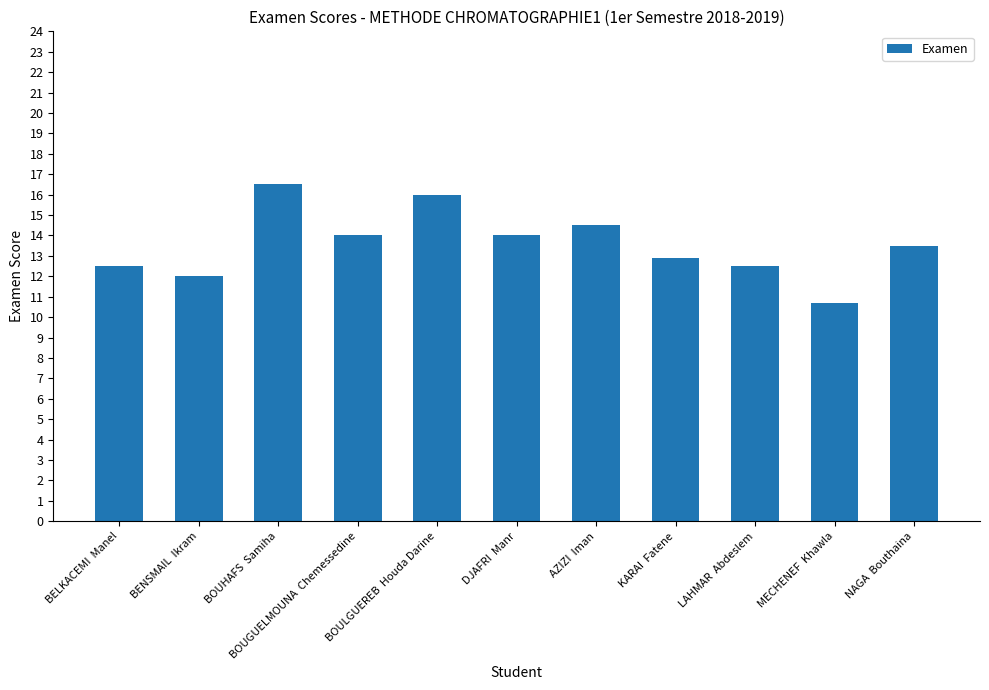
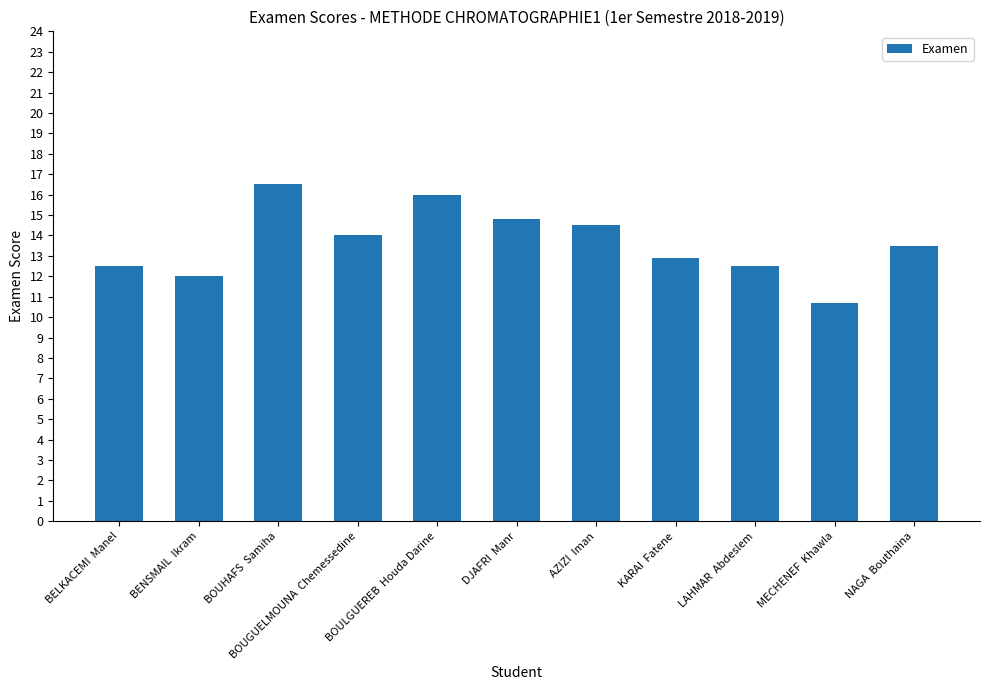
  {
    "BELKACEMI Manel": 12.5,
    "BENSMAIL Ikram": 12.0,
    "BOUHAFS Samiha": 16.5,
    "BOUGUELMOUNA Chemessedine": 14.0,
    "BOULGUEREB Houda Darine": 16.0,
-   "DJAFRI Manr": 14.0,
+   "DJAFRI Manr": 14.8,
    "AZIZI Iman": 14.5,
    "KARAI Fatene": 12.9,
    "LAHMAR Abdeslem": 12.5,
    "MECHENEF Khawla": 10.7,
    "NAGA Bouthaina": 13.5
  }
